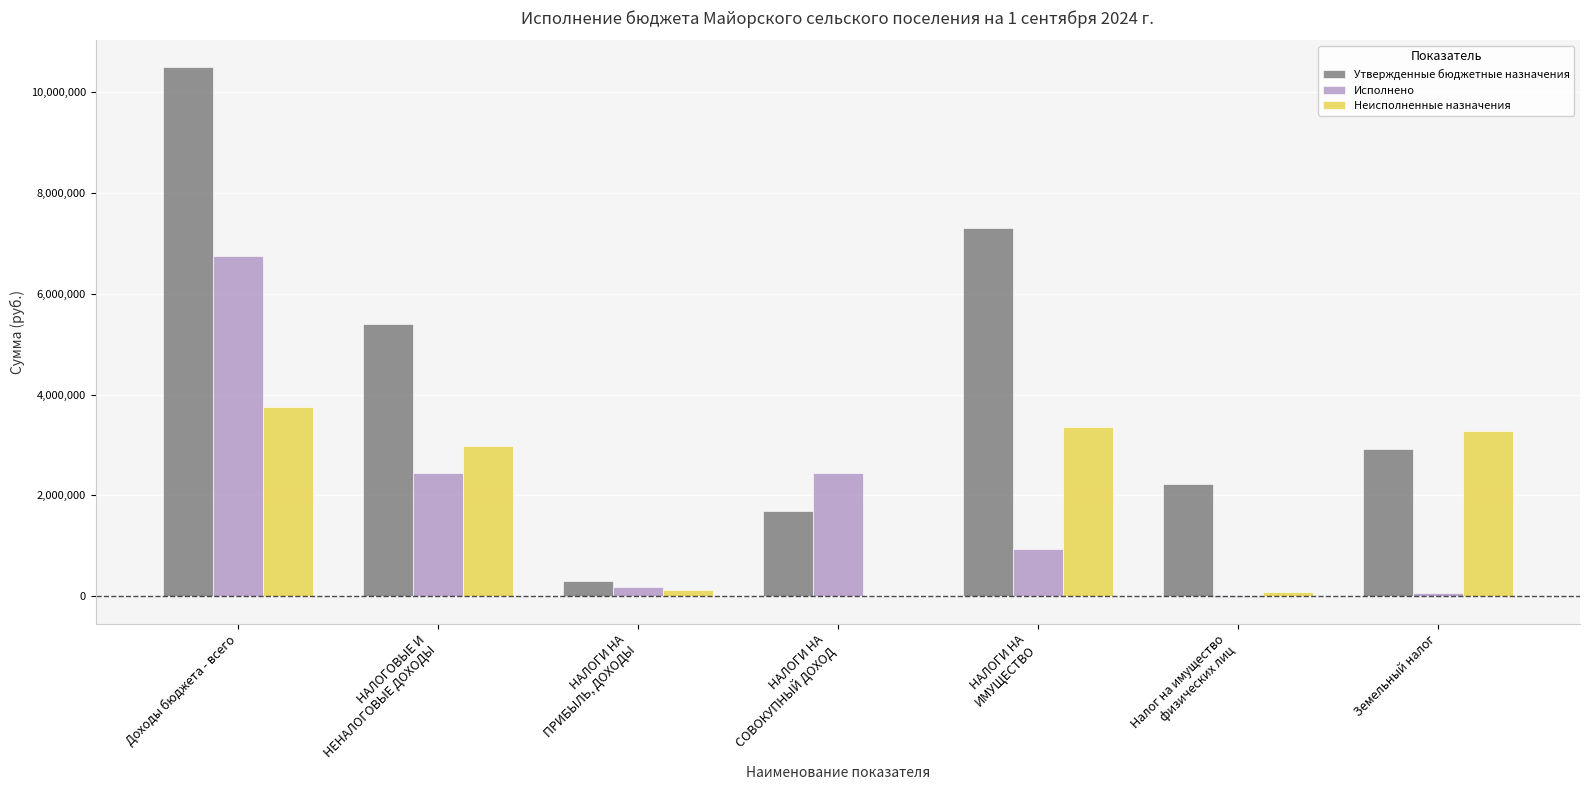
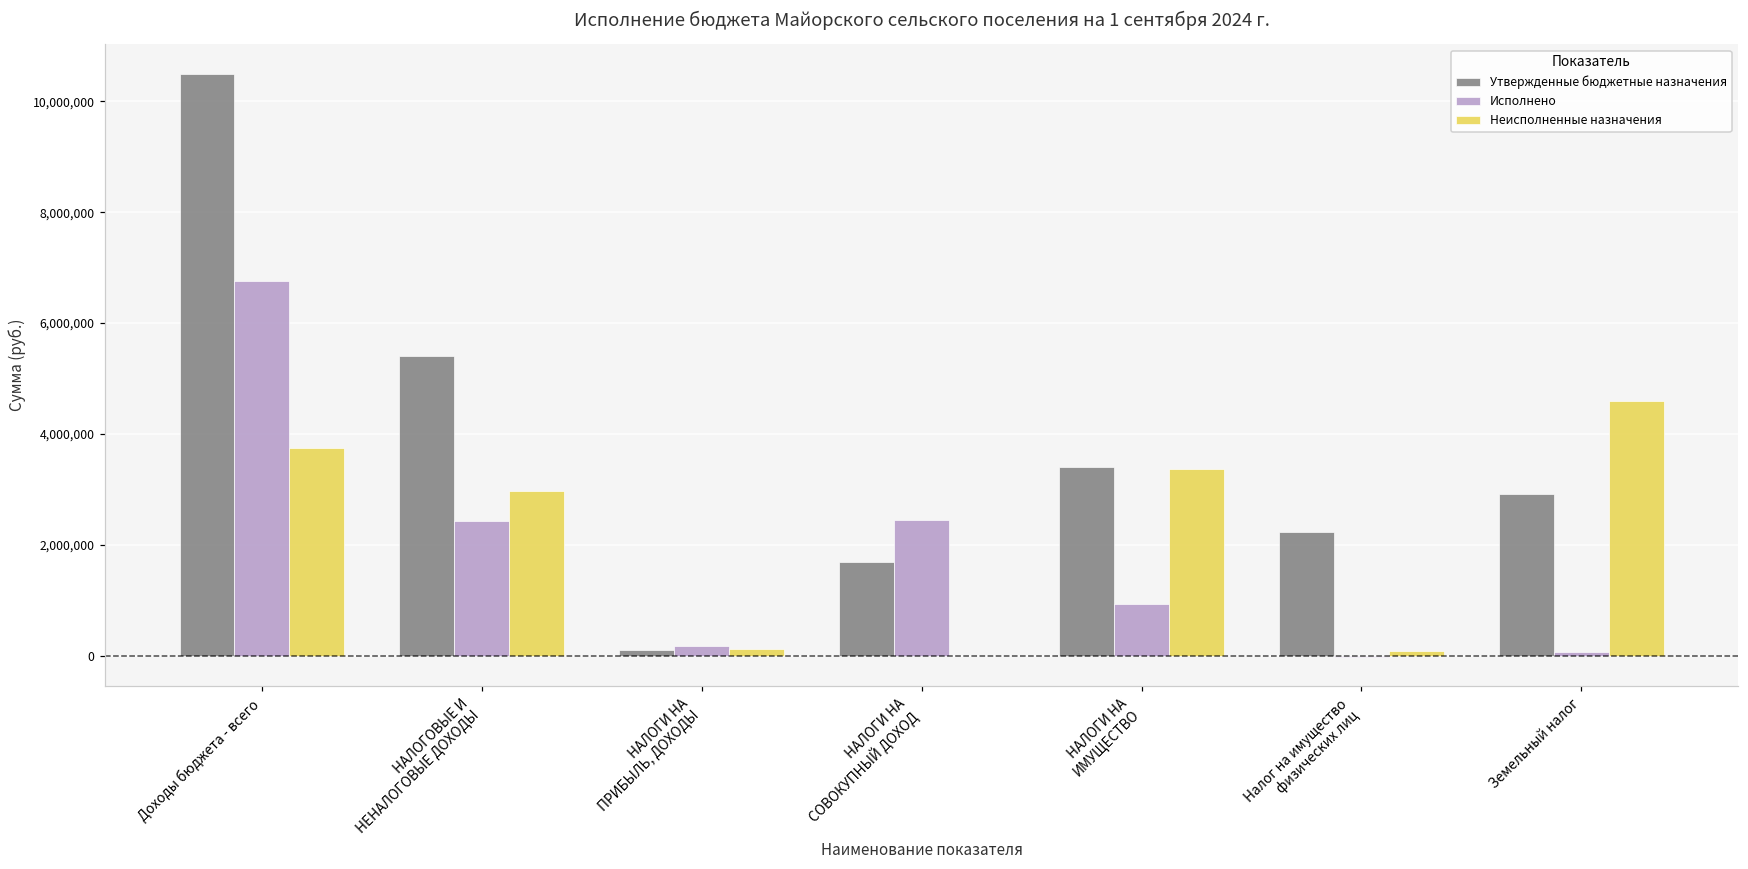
  {
    "Утвержденные бюджетные назначения": {
      "Доходы бюджета - всего": "10,500,000",
      "НАЛОГОВЫЕ И НЕНАЛОГОВЫЕ ДОХОДЫ": "5,400,000",
-     "НАЛОГИ НА ПРИБЫЛЬ, ДОХОДЫ": "300,000",
+     "НАЛОГИ НА ПРИБЫЛЬ, ДОХОДЫ": "100,000",
      "НАЛОГИ НА СОВОКУПНЫЙ ДОХОД": "1,700,000",
-     "НАЛОГИ НА ИМУЩЕСТВО": "7,300,000",
+     "НАЛОГИ НА ИМУЩЕСТВО": "3,400,000",
      "Налог на имущество физических лиц": "2,200,000",
      "Земельный налог": "2,900,000"
    },
    "Исполнено": {
      "Доходы бюджета - всего": "6,800,000",
      "НАЛОГОВЫЕ И НЕНАЛОГОВЫЕ ДОХОДЫ": "2,400,000",
      "НАЛОГИ НА ПРИБЫЛЬ, ДОХОДЫ": "200,000",
      "НАЛОГИ НА СОВОКУПНЫЙ ДОХОД": "2,400,000",
      "НАЛОГИ НА ИМУЩЕСТВО": "900,000",
      "Земельный налог": "100,000"
    },
    "Неисполненные назначения": {
      "Доходы бюджета - всего": "3,700,000",
      "НАЛОГОВЫЕ И НЕНАЛОГОВЫЕ ДОХОДЫ": "3,000,000",
      "НАЛОГИ НА ПРИБЫЛЬ, ДОХОДЫ": "100,000",
      "НАЛОГИ НА СОВОКУПНЫЙ ДОХОД": "0",
      "НАЛОГИ НА ИМУЩЕСТВО": "3,400,000",
      "Налог на имущество физических лиц": "100,000",
-     "Земельный налог": "3,300,000"
+     "Земельный налог": "4,600,000"
    }
  }
